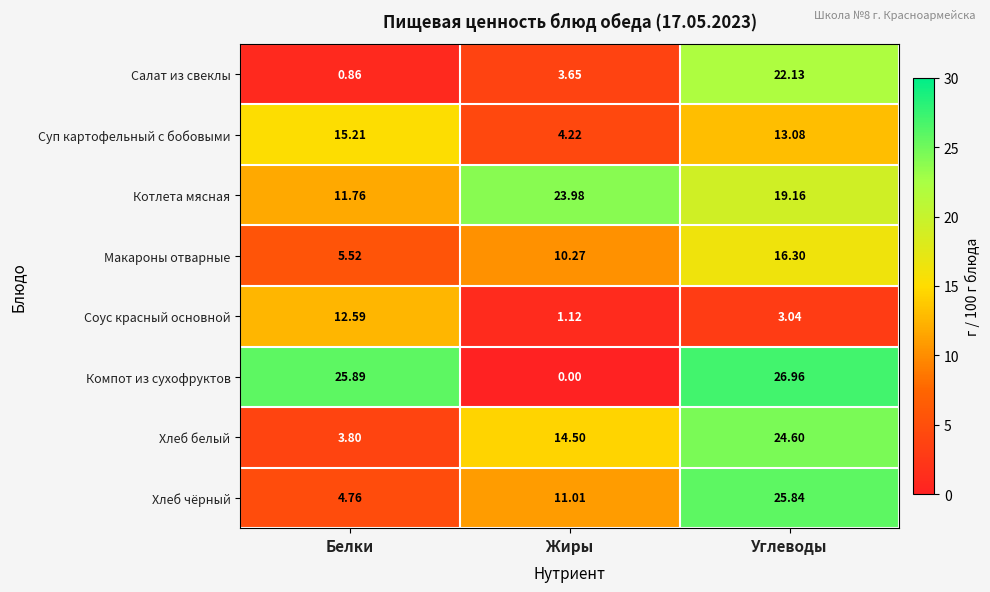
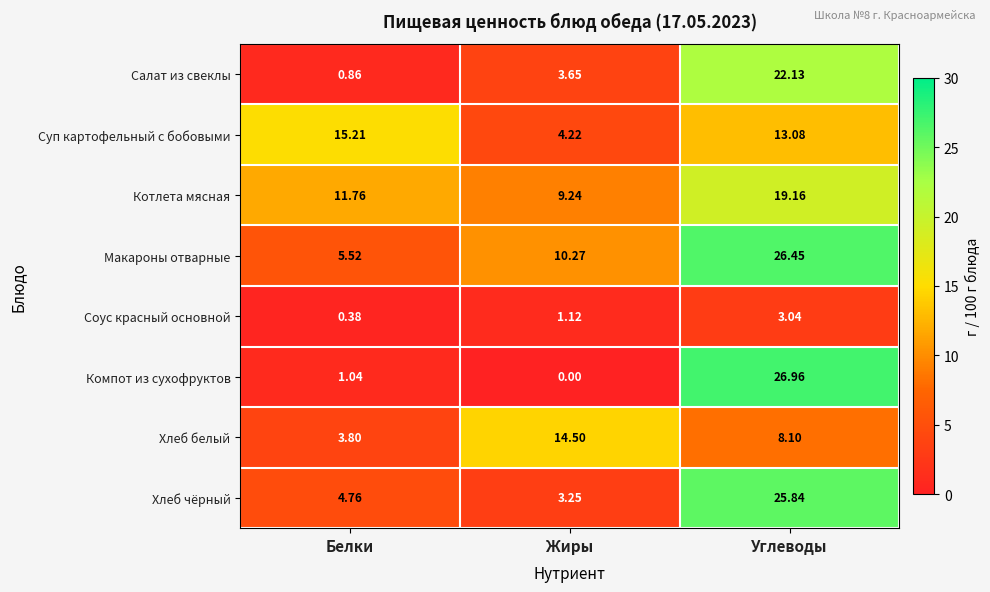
  {
    "Салат из свеклы": {
      "Белки": 0.86,
      "Жиры": 3.65,
      "Углеводы": 22.13
    },
    "Суп картофельный с бобовыми": {
      "Белки": 15.21,
      "Жиры": 4.22,
      "Углеводы": 13.08
    },
    "Котлета мясная": {
      "Белки": 11.76,
-     "Жиры": 23.98,
+     "Жиры": 9.24,
      "Углеводы": 19.16
    },
    "Макароны отварные": {
      "Белки": 5.52,
      "Жиры": 10.27,
-     "Углеводы": 16.30
+     "Углеводы": 26.45
    },
    "Соус красный основной": {
-     "Белки": 12.59,
+     "Белки": 0.38,
      "Жиры": 1.12,
      "Углеводы": 3.04
    },
    "Компот из сухофруктов": {
-     "Белки": 25.89,
+     "Белки": 1.04,
      "Жиры": 0.00,
      "Углеводы": 26.96
    },
    "Хлеб белый": {
      "Белки": 3.80,
      "Жиры": 14.50,
-     "Углеводы": 24.60
+     "Углеводы": 8.10
    },
    "Хлеб чёрный": {
      "Белки": 4.76,
-     "Жиры": 11.01,
+     "Жиры": 3.25,
      "Углеводы": 25.84
    }
  }
